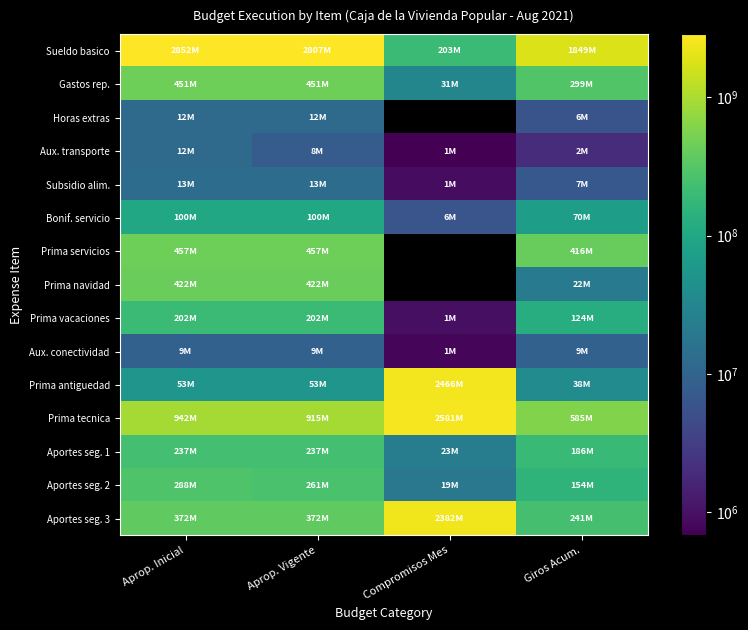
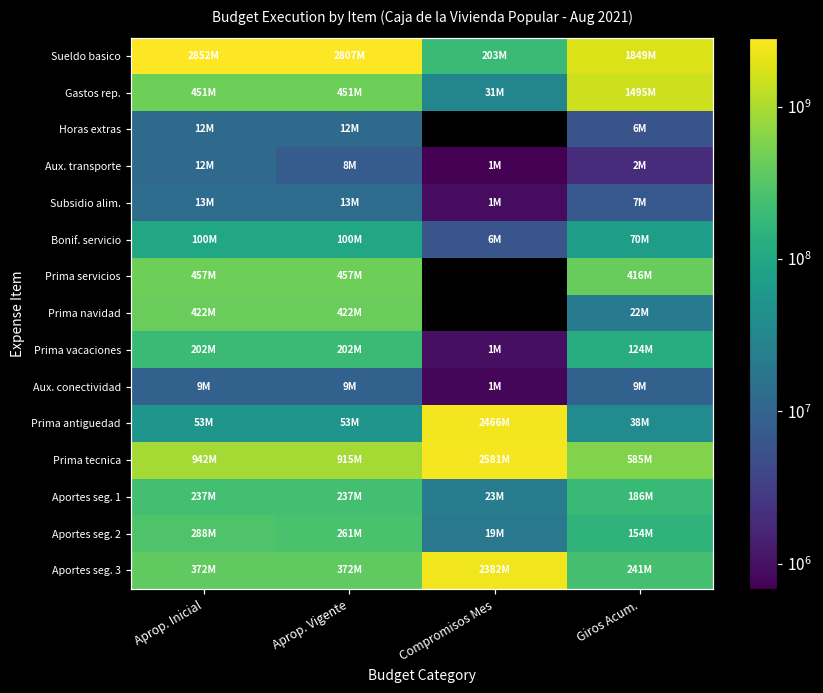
  {
    "Sueldo basico": {
      "Aprop. Inicial": "2852M",
      "Aprop. Vigente": "2807M",
      "Compromisos Mes": "203M",
      "Giros Acum.": "1849M"
    },
    "Gastos rep.": {
      "Aprop. Inicial": "451M",
      "Aprop. Vigente": "451M",
      "Compromisos Mes": "31M",
-     "Giros Acum.": "299M"
+     "Giros Acum.": "1495M"
    },
    "Horas extras": {
      "Aprop. Inicial": "12M",
      "Aprop. Vigente": "12M",
      "Giros Acum.": "6M"
    },
    "Aux. transporte": {
      "Aprop. Inicial": "12M",
      "Aprop. Vigente": "8M",
      "Compromisos Mes": "1M",
      "Giros Acum.": "2M"
    },
    "Subsidio alim.": {
      "Aprop. Inicial": "13M",
      "Aprop. Vigente": "13M",
      "Compromisos Mes": "1M",
      "Giros Acum.": "7M"
    },
    "Bonif. servicio": {
      "Aprop. Inicial": "100M",
      "Aprop. Vigente": "100M",
      "Compromisos Mes": "6M",
      "Giros Acum.": "70M"
    },
    "Prima servicios": {
      "Aprop. Inicial": "457M",
      "Aprop. Vigente": "457M",
      "Giros Acum.": "416M"
    },
    "Prima navidad": {
      "Aprop. Inicial": "422M",
      "Aprop. Vigente": "422M",
      "Giros Acum.": "22M"
    },
    "Prima vacaciones": {
      "Aprop. Inicial": "202M",
      "Aprop. Vigente": "202M",
      "Compromisos Mes": "1M",
      "Giros Acum.": "124M"
    },
    "Aux. conectividad": {
      "Aprop. Inicial": "9M",
      "Aprop. Vigente": "9M",
      "Compromisos Mes": "1M",
      "Giros Acum.": "9M"
    },
    "Prima antiguedad": {
      "Aprop. Inicial": "53M",
      "Aprop. Vigente": "53M",
      "Compromisos Mes": "2466M",
      "Giros Acum.": "38M"
    },
    "Prima tecnica": {
      "Aprop. Inicial": "942M",
      "Aprop. Vigente": "915M",
      "Compromisos Mes": "2581M",
      "Giros Acum.": "585M"
    },
    "Aportes seg. 1": {
      "Aprop. Inicial": "237M",
      "Aprop. Vigente": "237M",
      "Compromisos Mes": "23M",
      "Giros Acum.": "186M"
    },
    "Aportes seg. 2": {
      "Aprop. Inicial": "288M",
      "Aprop. Vigente": "261M",
      "Compromisos Mes": "19M",
      "Giros Acum.": "154M"
    },
    "Aportes seg. 3": {
      "Aprop. Inicial": "372M",
      "Aprop. Vigente": "372M",
      "Compromisos Mes": "2382M",
      "Giros Acum.": "241M"
    }
  }
